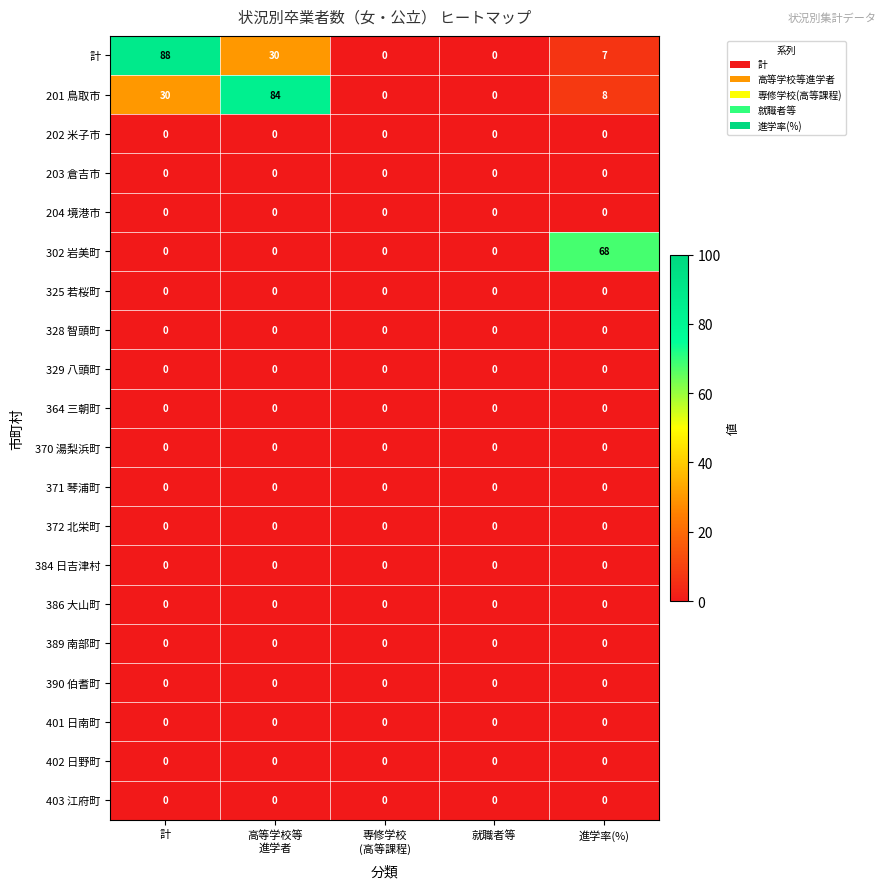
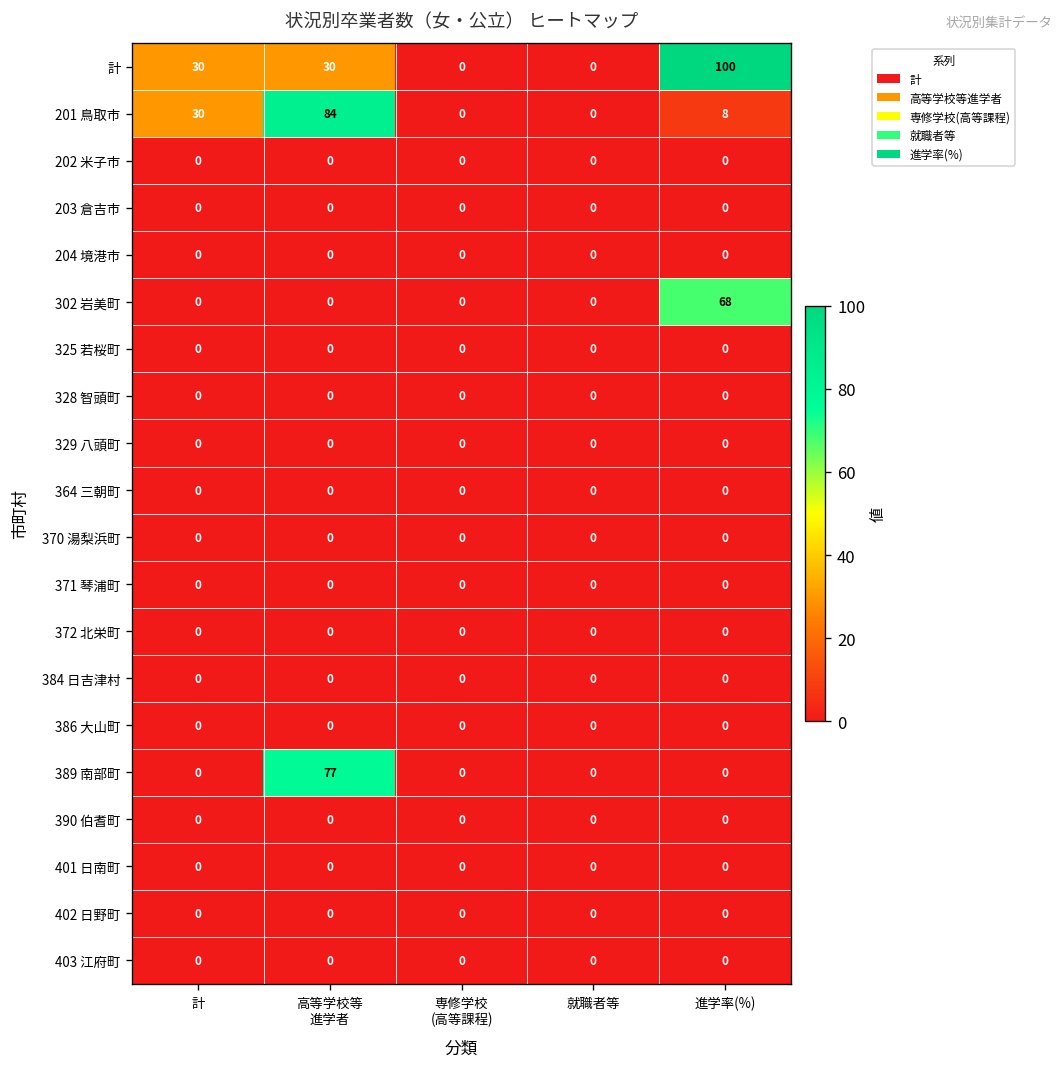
  {
    "計": {
-     "計": 88,
+     "計": 30,
      "高等学校等 進学者": 30,
      "専修学校 (高等課程)": 0,
      "就職者等": 0,
-     "進学率(%)": 7
+     "進学率(%)": 100
    },
    "201 鳥取市": {
      "計": 30,
      "高等学校等 進学者": 84,
      "専修学校 (高等課程)": 0,
      "就職者等": 0,
      "進学率(%)": 8
    },
    "202 米子市": {
      "計": 0,
      "高等学校等 進学者": 0,
      "専修学校 (高等課程)": 0,
      "就職者等": 0,
      "進学率(%)": 0
    },
    "203 倉吉市": {
      "計": 0,
      "高等学校等 進学者": 0,
      "専修学校 (高等課程)": 0,
      "就職者等": 0,
      "進学率(%)": 0
    },
    "204 境港市": {
      "計": 0,
      "高等学校等 進学者": 0,
      "専修学校 (高等課程)": 0,
      "就職者等": 0,
      "進学率(%)": 0
    },
    "302 岩美町": {
      "計": 0,
      "高等学校等 進学者": 0,
      "専修学校 (高等課程)": 0,
      "就職者等": 0,
      "進学率(%)": 68
    },
    "325 若桜町": {
      "計": 0,
      "高等学校等 進学者": 0,
      "専修学校 (高等課程)": 0,
      "就職者等": 0,
      "進学率(%)": 0
    },
    "328 智頭町": {
      "計": 0,
      "高等学校等 進学者": 0,
      "専修学校 (高等課程)": 0,
      "就職者等": 0,
      "進学率(%)": 0
    },
    "329 八頭町": {
      "計": 0,
      "高等学校等 進学者": 0,
      "専修学校 (高等課程)": 0,
      "就職者等": 0,
      "進学率(%)": 0
    },
    "364 三朝町": {
      "計": 0,
      "高等学校等 進学者": 0,
      "専修学校 (高等課程)": 0,
      "就職者等": 0,
      "進学率(%)": 0
    },
    "370 湯梨浜町": {
      "計": 0,
      "高等学校等 進学者": 0,
      "専修学校 (高等課程)": 0,
      "就職者等": 0,
      "進学率(%)": 0
    },
    "371 琴浦町": {
      "計": 0,
      "高等学校等 進学者": 0,
      "専修学校 (高等課程)": 0,
      "就職者等": 0,
      "進学率(%)": 0
    },
    "372 北栄町": {
      "計": 0,
      "高等学校等 進学者": 0,
      "専修学校 (高等課程)": 0,
      "就職者等": 0,
      "進学率(%)": 0
    },
    "384 日吉津村": {
      "計": 0,
      "高等学校等 進学者": 0,
      "専修学校 (高等課程)": 0,
      "就職者等": 0,
      "進学率(%)": 0
    },
    "386 大山町": {
      "計": 0,
      "高等学校等 進学者": 0,
      "専修学校 (高等課程)": 0,
      "就職者等": 0,
      "進学率(%)": 0
    },
    "389 南部町": {
      "計": 0,
-     "高等学校等 進学者": 0,
+     "高等学校等 進学者": 77,
      "専修学校 (高等課程)": 0,
      "就職者等": 0,
      "進学率(%)": 0
    },
    "390 伯耆町": {
      "計": 0,
      "高等学校等 進学者": 0,
      "専修学校 (高等課程)": 0,
      "就職者等": 0,
      "進学率(%)": 0
    },
    "401 日南町": {
      "計": 0,
      "高等学校等 進学者": 0,
      "専修学校 (高等課程)": 0,
      "就職者等": 0,
      "進学率(%)": 0
    },
    "402 日野町": {
      "計": 0,
      "高等学校等 進学者": 0,
      "専修学校 (高等課程)": 0,
      "就職者等": 0,
      "進学率(%)": 0
    },
    "403 江府町": {
      "計": 0,
      "高等学校等 進学者": 0,
      "専修学校 (高等課程)": 0,
      "就職者等": 0,
      "進学率(%)": 0
    }
  }
